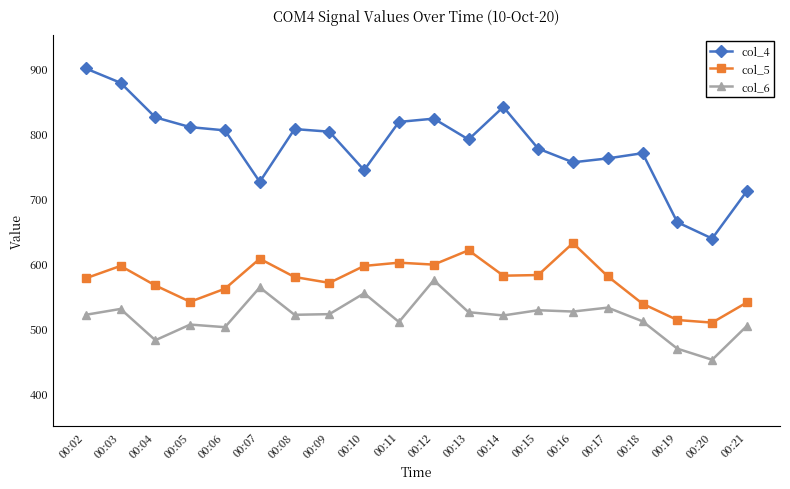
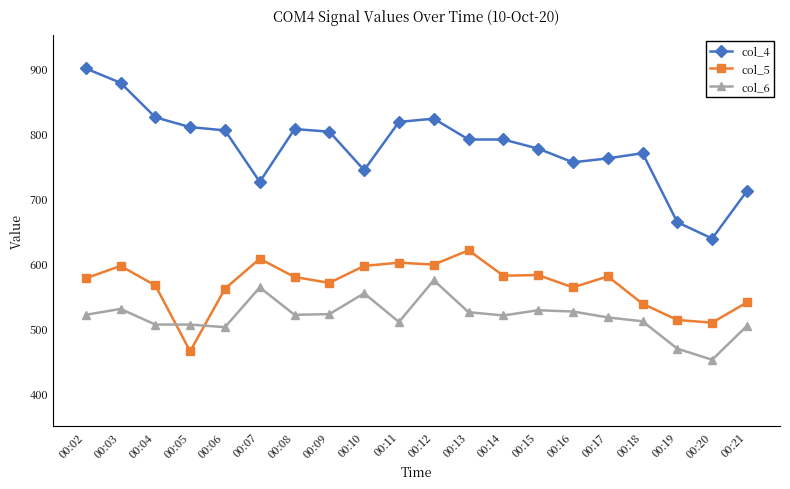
  {
    "col_4": {
      "00:02": 900,
      "00:03": 880,
      "00:04": 820,
      "00:05": 810,
      "00:06": 800,
      "00:07": 730,
      "00:08": 810,
      "00:09": 800,
      "00:10": 740,
      "00:11": 820,
      "00:12": 820,
      "00:13": 790,
-     "00:14": 840,
+     "00:14": 790,
      "00:15": 780,
      "00:16": 760,
      "00:17": 760,
      "00:18": 770,
      "00:19": 660,
      "00:20": 640,
      "00:21": 710
    },
    "col_5": {
      "00:02": 580,
      "00:03": 600,
      "00:04": 570,
-     "00:05": 540,
+     "00:05": 470,
      "00:06": 560,
      "00:07": 610,
      "00:08": 580,
      "00:09": 570,
      "00:10": 600,
      "00:11": 600,
      "00:12": 600,
      "00:13": 620,
      "00:14": 580,
      "00:15": 580,
-     "00:16": 630,
+     "00:16": 560,
      "00:17": 580,
      "00:18": 540,
      "00:19": 510,
      "00:20": 510,
      "00:21": 540
    },
    "col_6": {
      "00:02": 520,
      "00:03": 530,
-     "00:04": 480,
+     "00:04": 510,
      "00:05": 510,
      "00:06": 500,
      "00:07": 560,
      "00:08": 520,
      "00:09": 520,
      "00:10": 550,
      "00:11": 510,
      "00:12": 570,
      "00:13": 530,
      "00:14": 520,
      "00:15": 530,
      "00:16": 530,
-     "00:17": 530,
+     "00:17": 520,
      "00:18": 510,
      "00:19": 470,
      "00:20": 450,
      "00:21": 500
    }
  }
